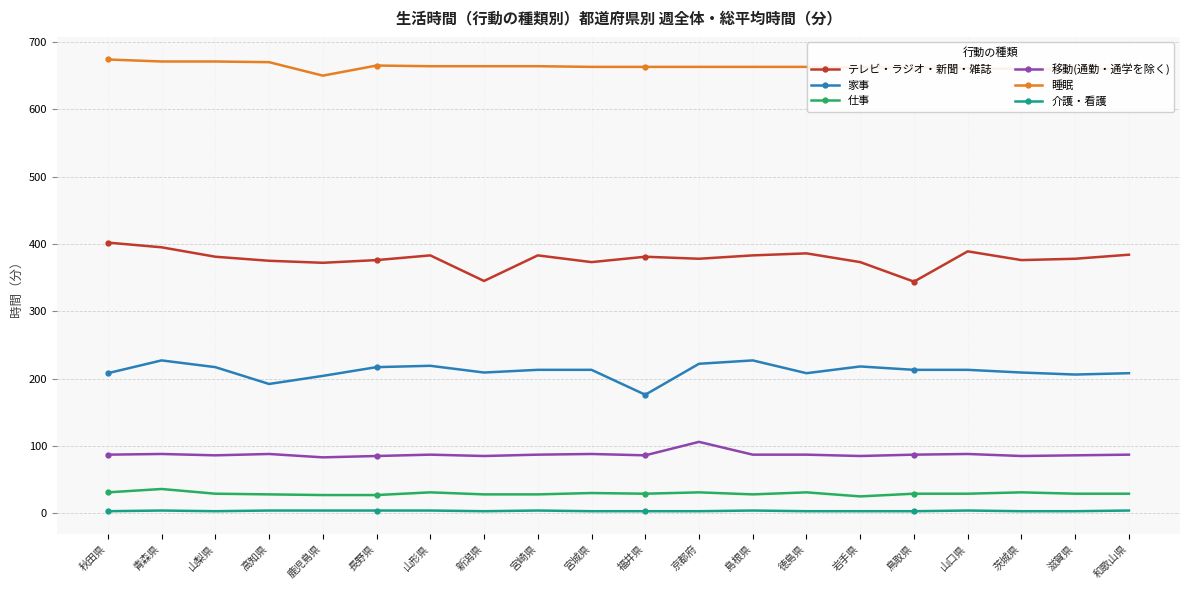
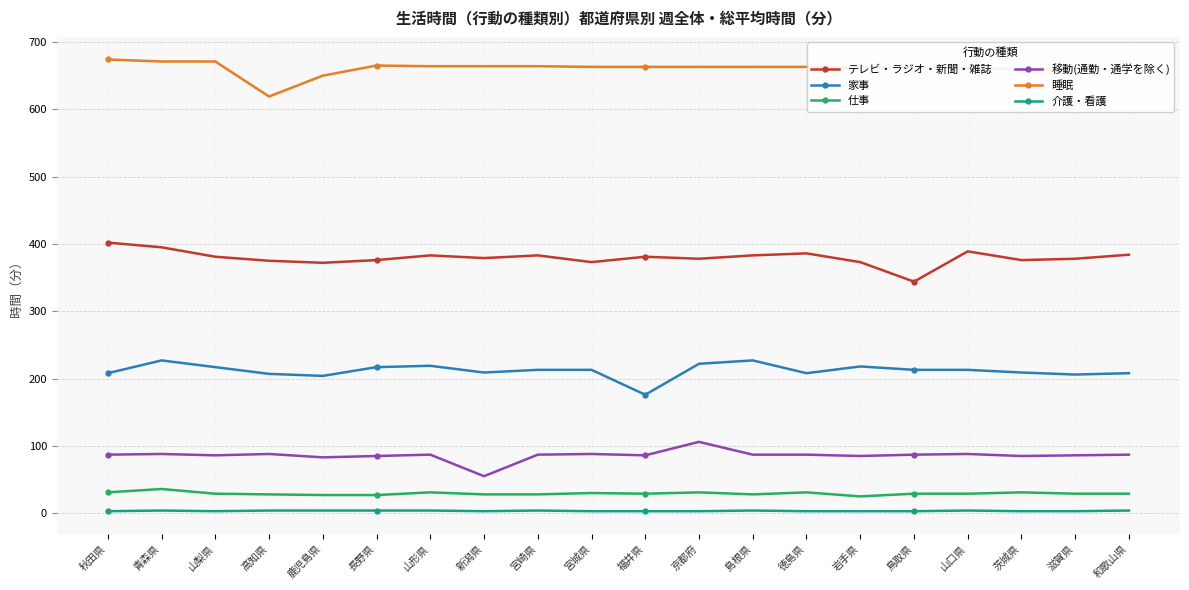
  {
    "テレビ・ラジオ・新聞・雑誌": {
      "秋田県": 400,
      "青森県": 400,
      "山梨県": 380,
      "高知県": 380,
      "鹿児島県": 370,
      "長野県": 380,
      "山形県": 380,
-     "新潟県": 350,
+     "新潟県": 380,
      "宮崎県": 380,
      "宮城県": 370,
      "福井県": 380,
      "京都府": 380,
      "島根県": 380,
      "徳島県": 390,
      "岩手県": 370,
      "鳥取県": 340,
      "山口県": 390,
      "茨城県": 380,
      "滋賀県": 380,
      "和歌山県": 380
    },
    "家事": {
      "秋田県": 210,
      "青森県": 230,
      "山梨県": 220,
-     "高知県": 190,
+     "高知県": 210,
      "鹿児島県": 200,
      "長野県": 220,
      "山形県": 220,
      "新潟県": 210,
      "宮崎県": 210,
      "宮城県": 210,
      "福井県": 180,
      "京都府": 220,
      "島根県": 230,
      "徳島県": 210,
      "岩手県": 220,
      "鳥取県": 210,
      "山口県": 210,
      "茨城県": 210,
      "滋賀県": 210,
      "和歌山県": 210
    },
    "移動(通勤・通学を除く)": {
      "秋田県": 90,
      "青森県": 90,
      "山梨県": 90,
      "高知県": 90,
      "鹿児島県": 80,
      "長野県": 90,
      "山形県": 90,
-     "新潟県": 90,
+     "新潟県": 60,
      "宮崎県": 90,
      "宮城県": 90,
      "福井県": 90,
      "京都府": 110,
      "島根県": 90,
      "徳島県": 90,
      "岩手県": 90,
      "鳥取県": 90,
      "山口県": 90,
      "茨城県": 90,
      "滋賀県": 90,
      "和歌山県": 90
    },
    "睡眠": {
      "秋田県": 670,
      "青森県": 670,
      "山梨県": 670,
-     "高知県": 670,
+     "高知県": 620,
      "鹿児島県": 650,
      "長野県": 670,
      "山形県": 660,
      "新潟県": 660,
      "宮崎県": 660,
      "宮城県": 660,
      "福井県": 660,
      "京都府": 660,
      "島根県": 660,
      "徳島県": 660
    }
  }
